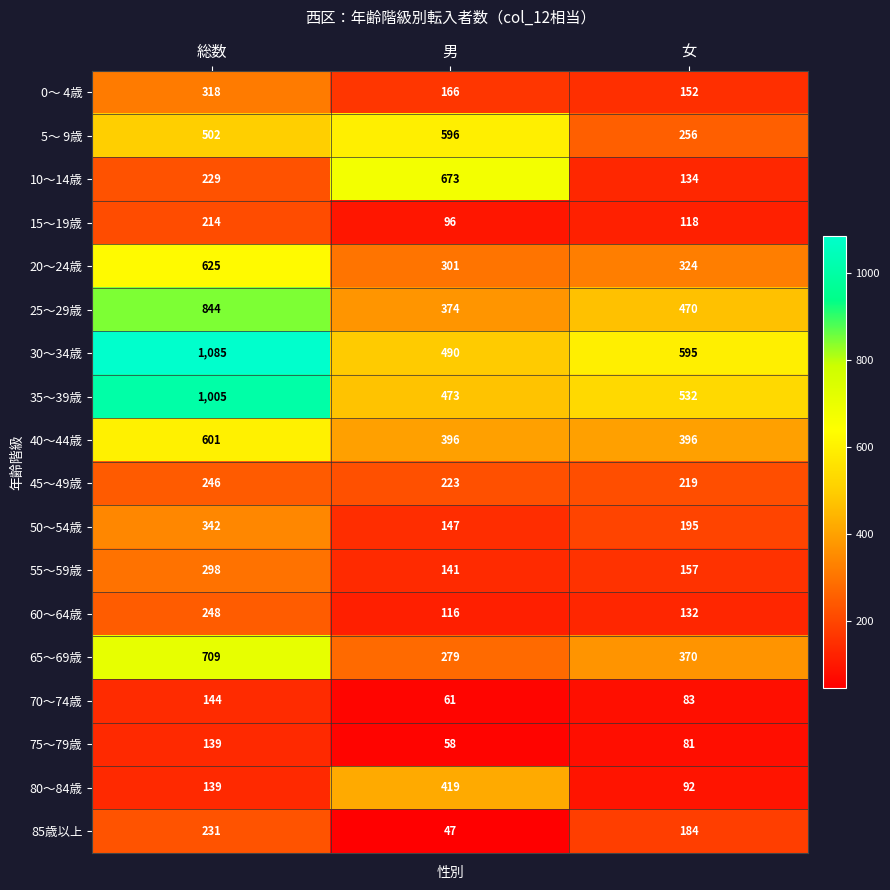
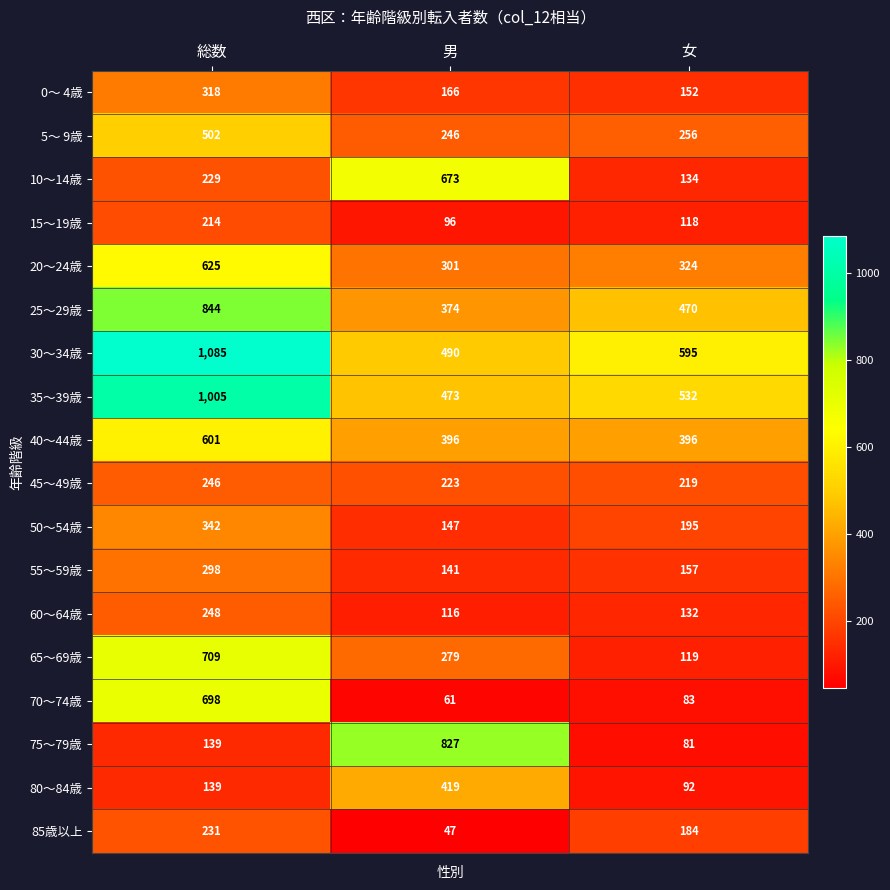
  {
    "0～ 4歳": {
      "総数": "318",
      "男": "166",
      "女": "152"
    },
    "5～ 9歳": {
      "総数": "502",
-     "男": "596",
+     "男": "246",
      "女": "256"
    },
    "10～14歳": {
      "総数": "229",
      "男": "673",
      "女": "134"
    },
    "15～19歳": {
      "総数": "214",
      "男": "96",
      "女": "118"
    },
    "20～24歳": {
      "総数": "625",
      "男": "301",
      "女": "324"
    },
    "25～29歳": {
      "総数": "844",
      "男": "374",
      "女": "470"
    },
    "30～34歳": {
      "総数": "1,085",
      "男": "490",
      "女": "595"
    },
    "35～39歳": {
      "総数": "1,005",
      "男": "473",
      "女": "532"
    },
    "40～44歳": {
      "総数": "601",
      "男": "396",
      "女": "396"
    },
    "45～49歳": {
      "総数": "246",
      "男": "223",
      "女": "219"
    },
    "50～54歳": {
      "総数": "342",
      "男": "147",
      "女": "195"
    },
    "55～59歳": {
      "総数": "298",
      "男": "141",
      "女": "157"
    },
    "60～64歳": {
      "総数": "248",
      "男": "116",
      "女": "132"
    },
    "65～69歳": {
      "総数": "709",
      "男": "279",
-     "女": "370"
+     "女": "119"
    },
    "70～74歳": {
-     "総数": "144",
+     "総数": "698",
      "男": "61",
      "女": "83"
    },
    "75～79歳": {
      "総数": "139",
-     "男": "58",
+     "男": "827",
      "女": "81"
    },
    "80～84歳": {
      "総数": "139",
      "男": "419",
      "女": "92"
    },
    "85歳以上": {
      "総数": "231",
      "男": "47",
      "女": "184"
    }
  }
